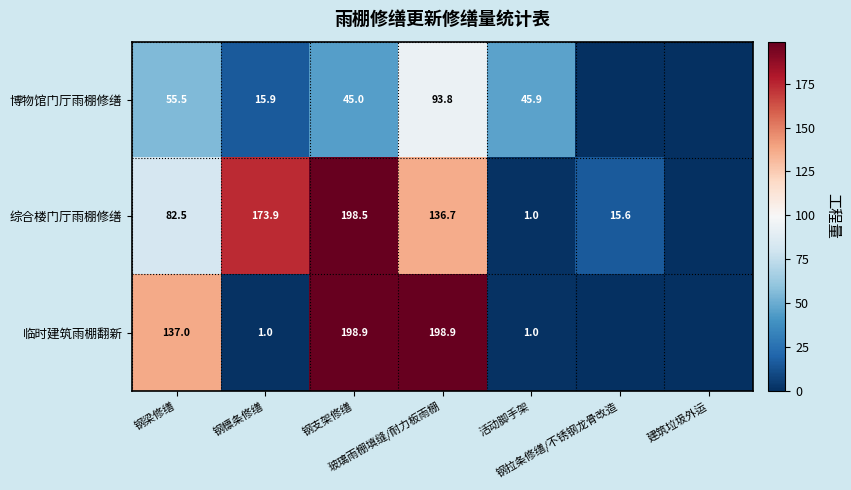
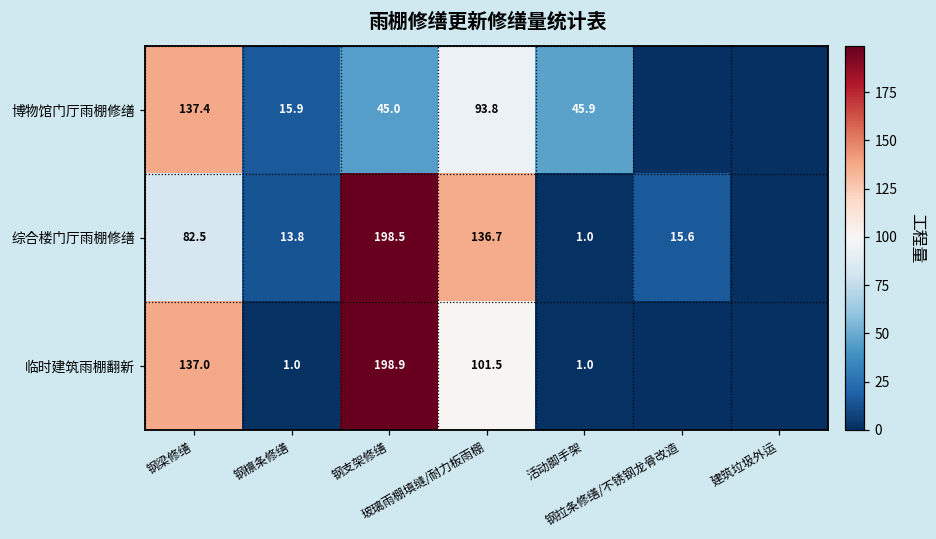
  {
    "博物馆门厅雨棚修缮": {
-     "钢梁修缮": 55.5,
+     "钢梁修缮": 137.4,
      "钢檩条修缮": 15.9,
      "钢支架修缮": 45.0,
      "玻璃雨棚填缝/耐力板雨棚": 93.8,
      "活动脚手架": 45.9
    },
    "综合楼门厅雨棚修缮": {
      "钢梁修缮": 82.5,
-     "钢檩条修缮": 173.9,
+     "钢檩条修缮": 13.8,
      "钢支架修缮": 198.5,
      "玻璃雨棚填缝/耐力板雨棚": 136.7,
      "活动脚手架": 1.0,
      "钢拉条修缮/不锈钢龙骨改造": 15.6
    },
    "临时建筑雨棚翻新": {
      "钢梁修缮": 137.0,
      "钢檩条修缮": 1.0,
      "钢支架修缮": 198.9,
-     "玻璃雨棚填缝/耐力板雨棚": 198.9,
+     "玻璃雨棚填缝/耐力板雨棚": 101.5,
      "活动脚手架": 1.0
    }
  }
